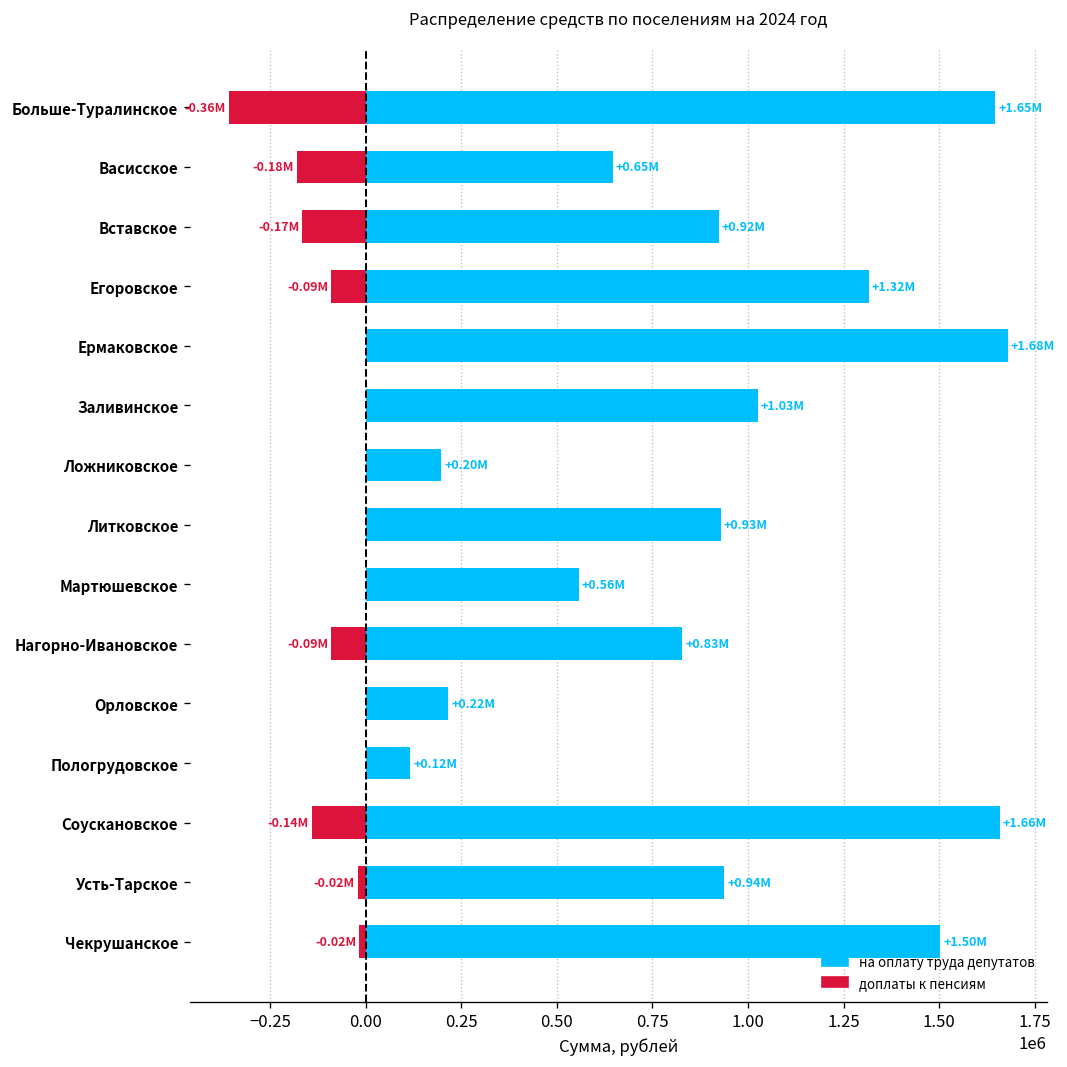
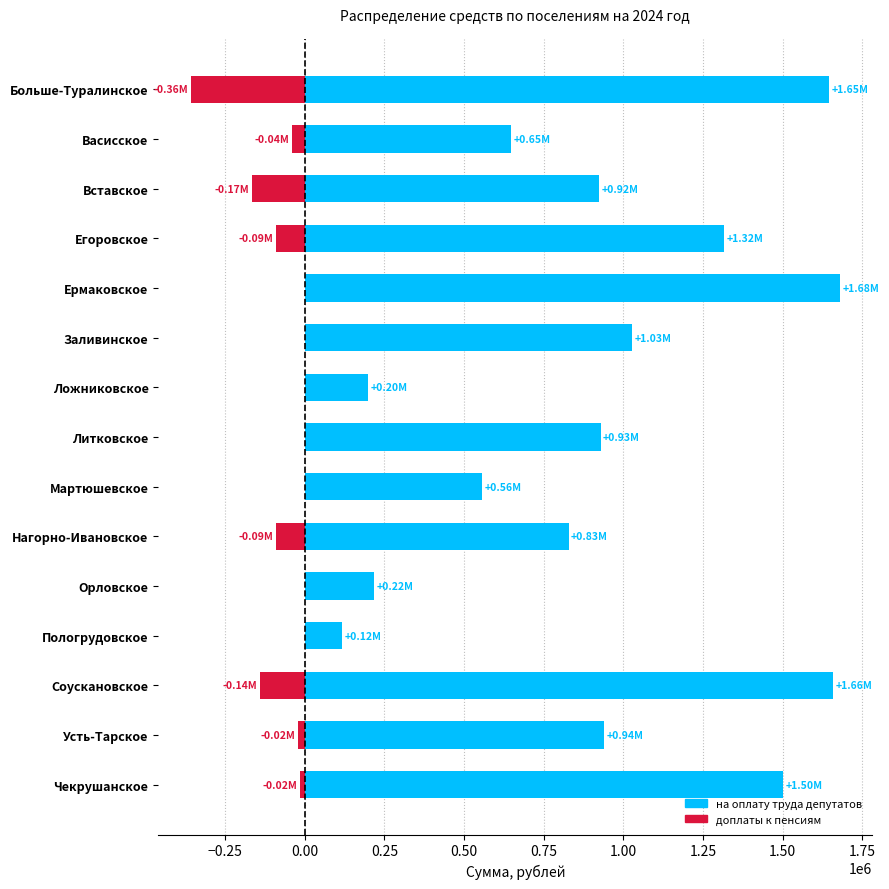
  {
    "на оплату труда депутатов": {
      "Больше-Туралинское": "+1.65M",
      "Васисское": "+0.65M",
      "Вставское": "+0.92M",
      "Егоровское": "+1.32M",
      "Ермаковское": "+1.68M",
      "Заливинское": "+1.03M",
      "Ложниковское": "+0.20M",
      "Литковское": "+0.93M",
      "Мартюшевское": "+0.56M",
      "Нагорно-Ивановское": "+0.83M",
      "Орловское": "+0.22M",
      "Пологрудовское": "+0.12M",
      "Соускановское": "+1.66M",
      "Усть-Тарское": "+0.94M",
      "Чекрушанское": "+1.50M"
    },
    "доплаты к пенсиям": {
      "Больше-Туралинское": "-0.36M",
-     "Васисское": "-0.18M",
+     "Васисское": "-0.04M",
      "Вставское": "-0.17M",
      "Егоровское": "-0.09M",
      "Нагорно-Ивановское": "-0.09M",
      "Соускановское": "-0.14M",
      "Усть-Тарское": "-0.02M",
      "Чекрушанское": "-0.02M"
    }
  }
